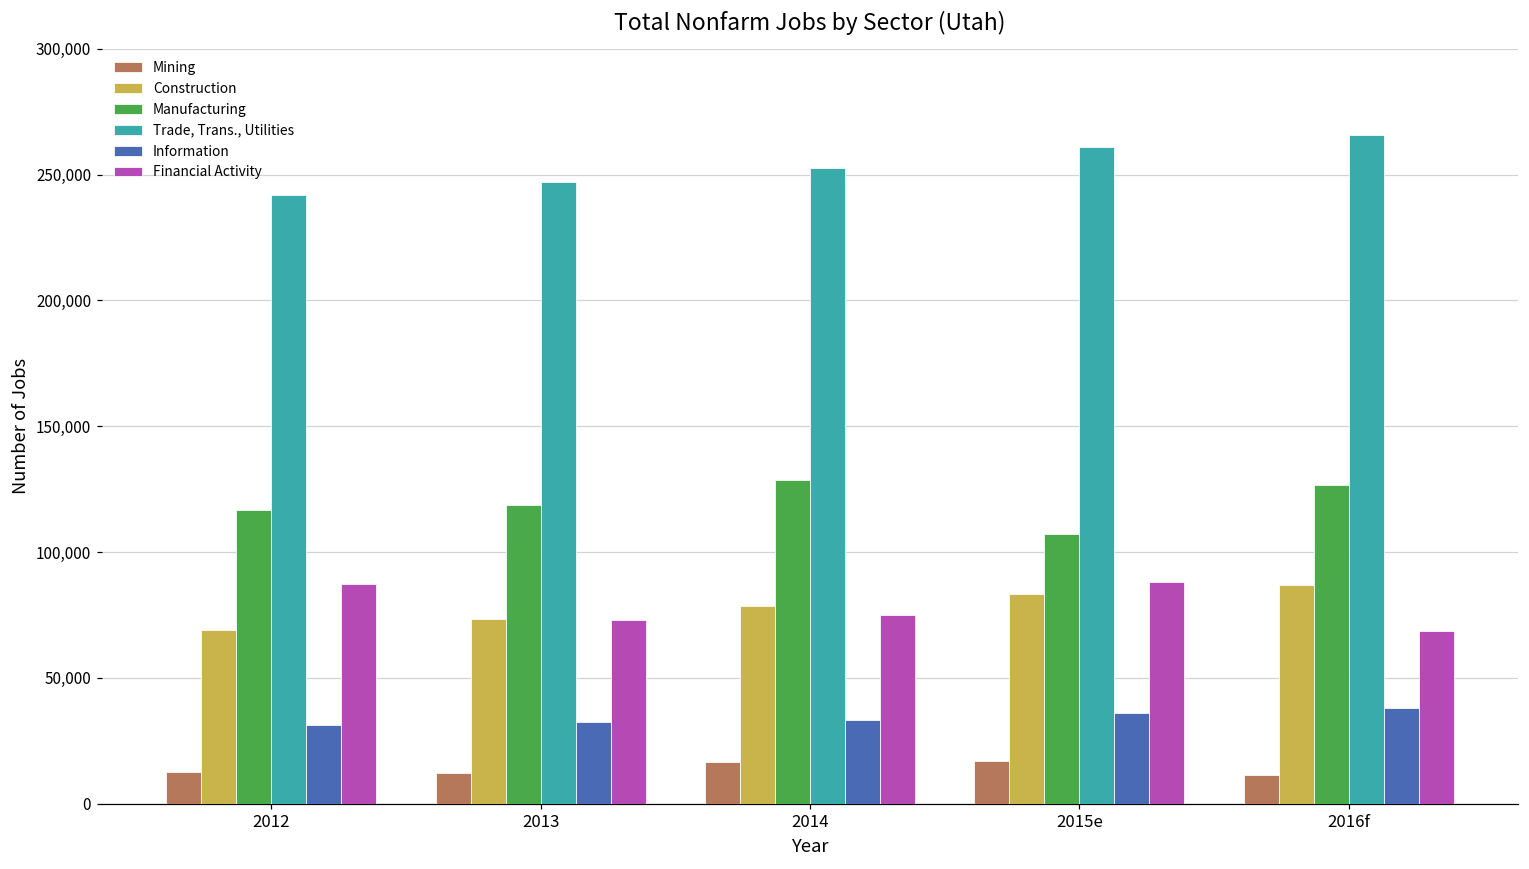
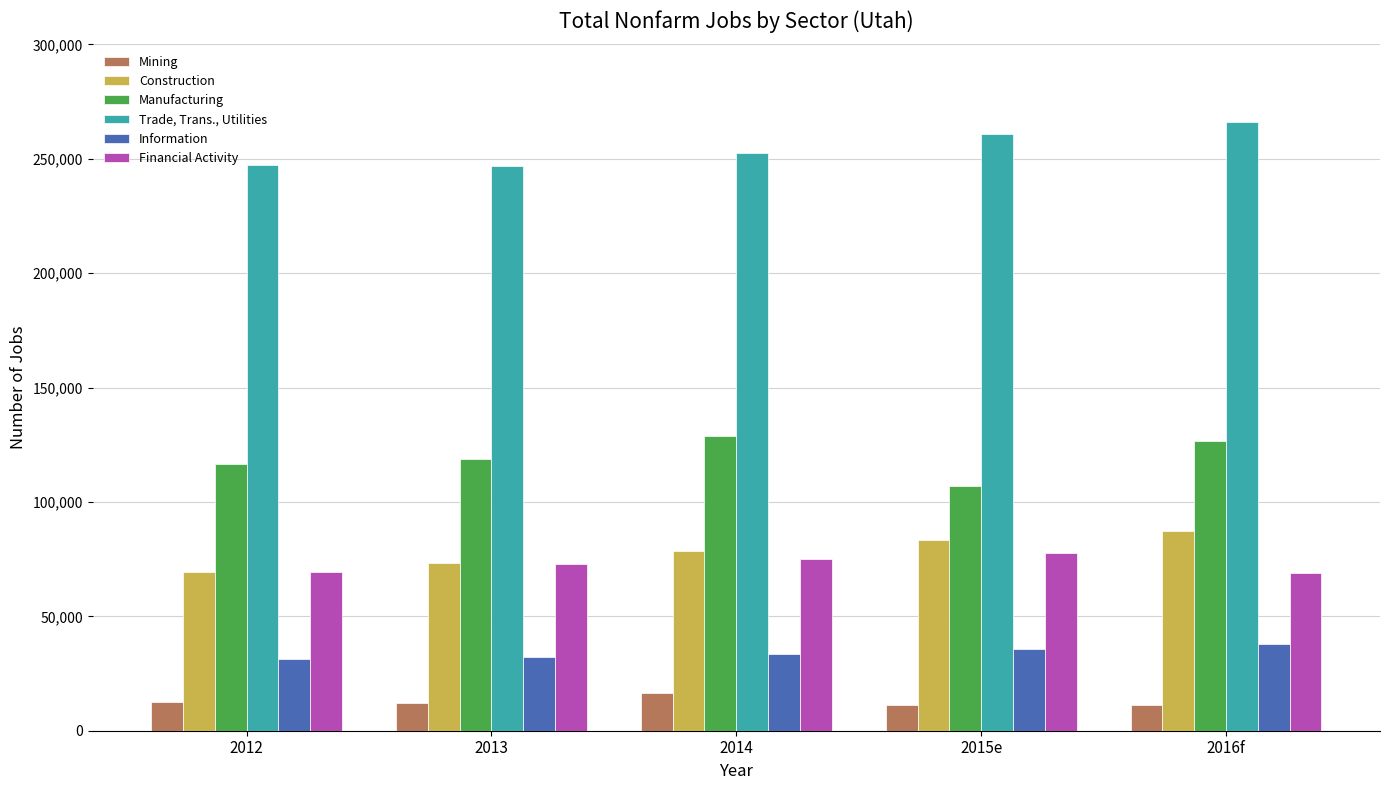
  {
    "Mining": {
      "2012": "13,000",
      "2013": "12,000",
      "2014": "17,000",
-     "2015e": "17,000",
+     "2015e": "11,000",
      "2016f": "11,000"
    },
    "Construction": {
      "2012": "69,000",
      "2013": "73,000",
      "2014": "79,000",
      "2015e": "83,000",
      "2016f": "87,000"
    },
    "Manufacturing": {
      "2012": "117,000",
      "2013": "119,000",
      "2014": "129,000",
      "2015e": "107,000",
      "2016f": "127,000"
    },
    "Trade, Trans., Utilities": {
-     "2012": "242,000",
+     "2012": "247,000",
      "2013": "247,000",
      "2014": "253,000",
      "2015e": "261,000",
      "2016f": "266,000"
    },
    "Information": {
      "2012": "31,000",
      "2013": "32,000",
      "2014": "33,000",
      "2015e": "36,000",
      "2016f": "38,000"
    },
    "Financial Activity": {
-     "2012": "87,000",
+     "2012": "70,000",
      "2013": "73,000",
      "2014": "75,000",
-     "2015e": "88,000",
+     "2015e": "78,000",
      "2016f": "69,000"
    }
  }
